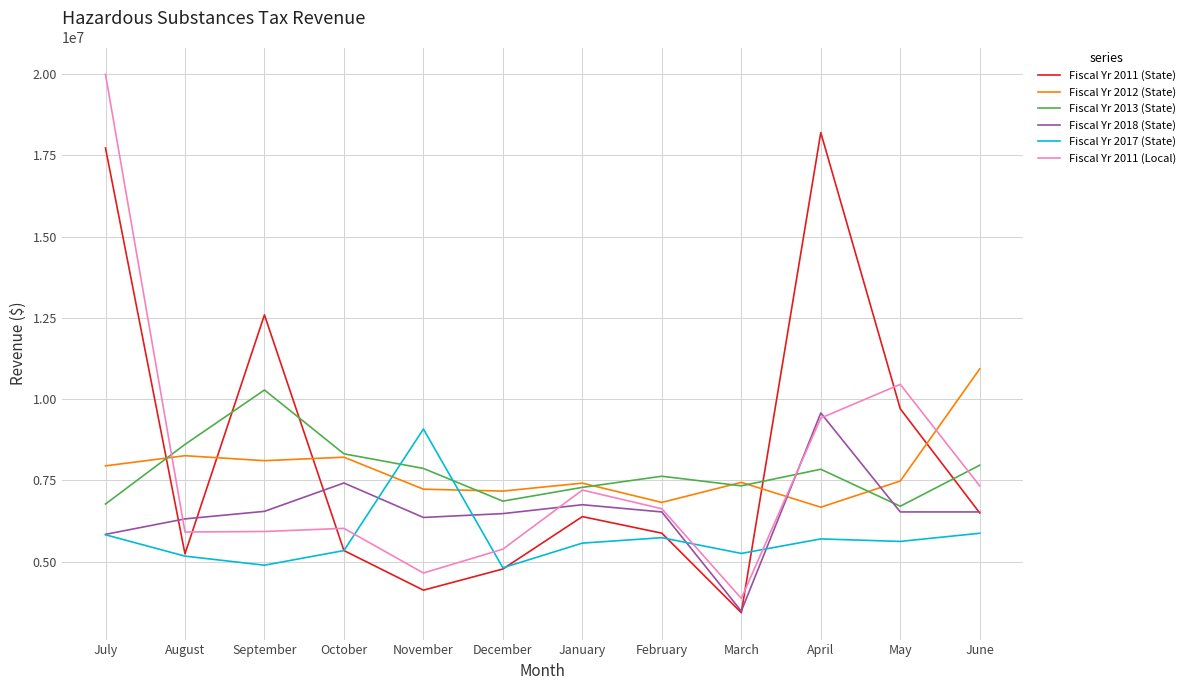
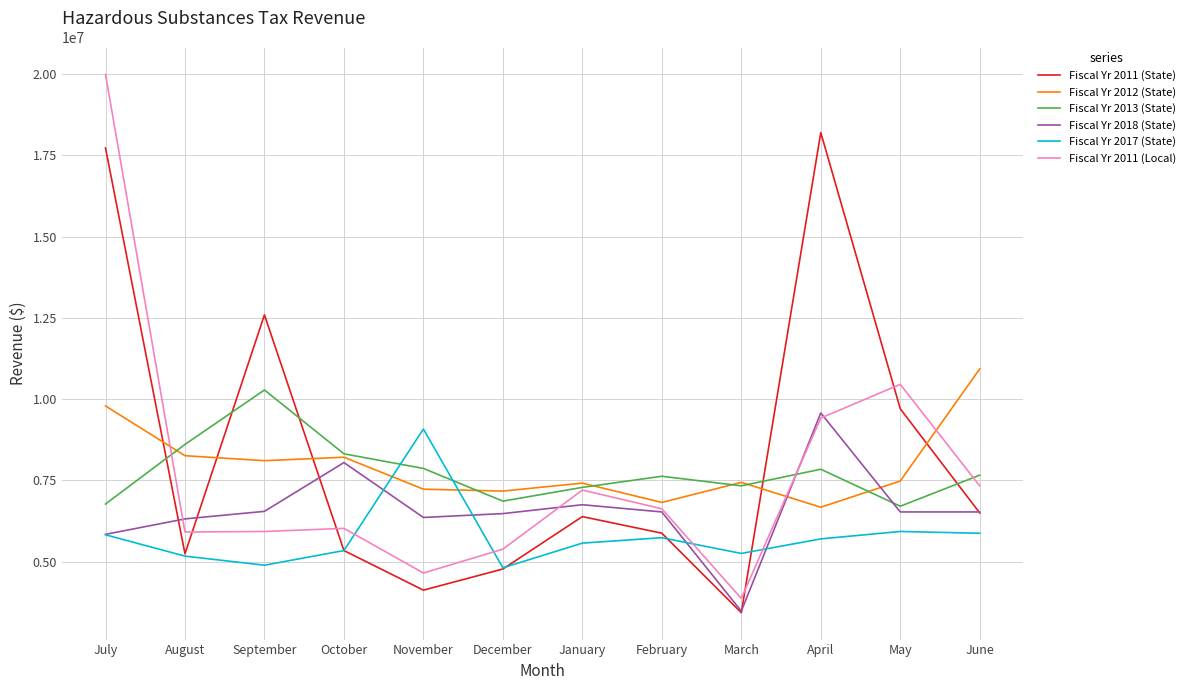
  {
    "Fiscal Yr 2011 (State)": {
      "July": 17700000,
      "September": 12600000,
      "November": 4100000,
      "January": 6400000,
      "February": 5900000,
      "April": 18200000,
      "May": 9700000
    },
    "Fiscal Yr 2012 (State)": {
-     "July": 7900000,
+     "July": 9800000,
      "August": 8300000,
      "September": 8100000,
      "October": 8200000,
      "November": 7200000,
      "December": 7200000,
      "January": 7400000,
      "February": 6800000,
      "March": 7400000,
      "April": 6700000,
      "May": 7500000,
      "June": 10900000
    },
    "Fiscal Yr 2013 (State)": {
      "July": 6800000,
      "August": 8600000,
      "September": 10300000,
      "October": 8300000,
      "November": 7900000,
      "December": 6900000,
      "January": 7300000,
      "February": 7600000,
      "March": 7300000,
      "April": 7800000,
      "May": 6700000,
-     "June": 8000000
+     "June": 7700000
    },
    "Fiscal Yr 2018 (State)": {
      "August": 6300000,
      "September": 6600000,
-     "October": 7400000,
+     "October": 8100000,
      "November": 6400000,
      "December": 6500000,
      "January": 6800000,
      "February": 6500000,
      "April": 9600000,
      "May": 6500000
    },
    "Fiscal Yr 2017 (State)": {
      "September": 4900000,
      "November": 9100000,
      "January": 5600000,
      "February": 5700000,
      "March": 5300000,
      "April": 5700000,
-     "May": 5600000,
+     "May": 5900000,
      "June": 5900000
    },
    "Fiscal Yr 2011 (Local)": {
      "July": 20000000,
      "August": 5900000,
      "September": 5900000,
      "October": 6000000,
      "November": 4700000,
      "December": 5400000,
      "January": 7200000,
      "February": 6600000,
      "March": 3900000,
      "April": 9400000,
      "May": 10500000,
      "June": 7300000
    }
  }
